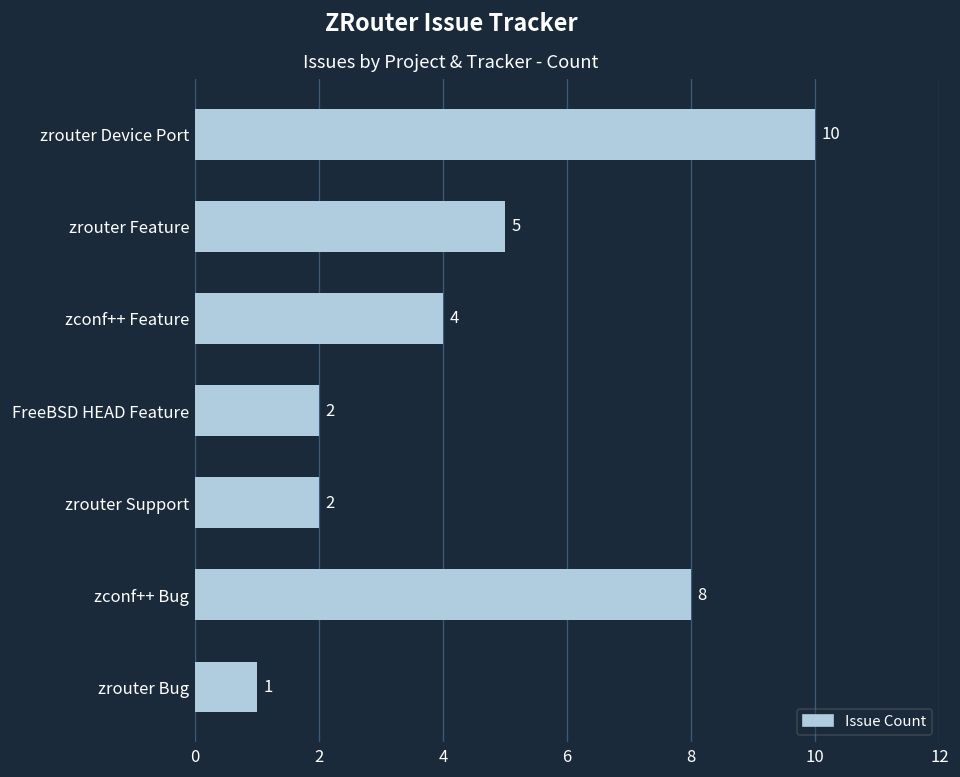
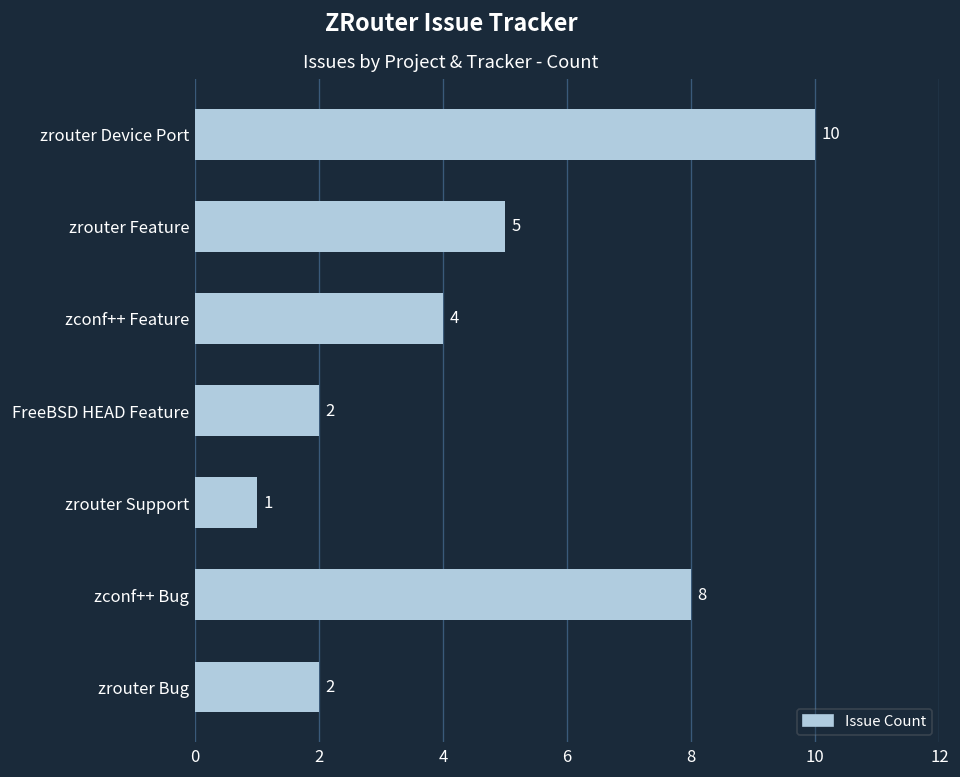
  {
    "zrouter Device Port": 10,
    "zrouter Feature": 5,
    "zconf++ Feature": 4,
    "FreeBSD HEAD Feature": 2,
-   "zrouter Support": 2,
+   "zrouter Support": 1,
    "zconf++ Bug": 8,
-   "zrouter Bug": 1
+   "zrouter Bug": 2
  }
